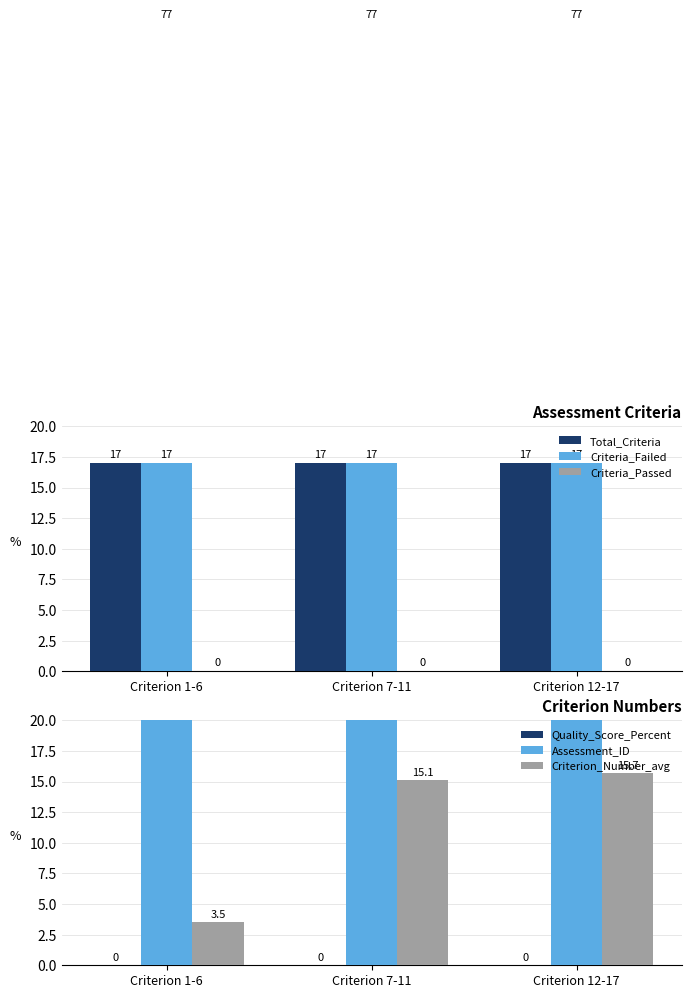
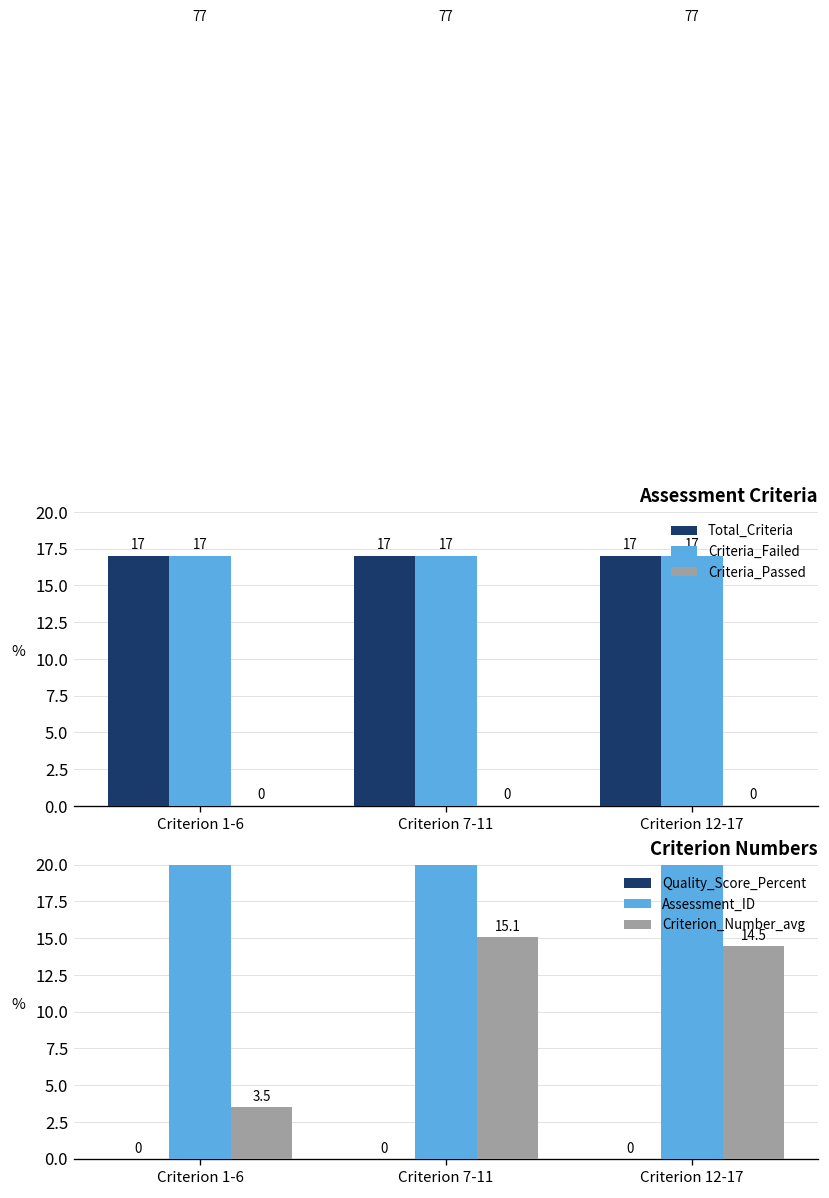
  {
    "Assessment Criteria": {
      "Total_Criteria": {
        "Criterion 1-6": 17,
        "Criterion 7-11": 17,
        "Criterion 12-17": 17
      },
      "Criteria_Failed": {
        "Criterion 1-6": 17,
        "Criterion 7-11": 17,
        "Criterion 12-17": 17
      },
      "Criteria_Passed": {
        "Criterion 1-6": 0,
        "Criterion 7-11": 0,
        "Criterion 12-17": 0
      }
    },
    "Criterion Numbers": {
      "Quality_Score_Percent": {
        "Criterion 1-6": 0,
        "Criterion 7-11": 0,
        "Criterion 12-17": 0
      },
      "Criterion_Number_avg": {
        "Criterion 1-6": 3.5,
        "Criterion 7-11": 15.1,
-       "Criterion 12-17": 15.7
+       "Criterion 12-17": 14.5
      }
    }
  }
